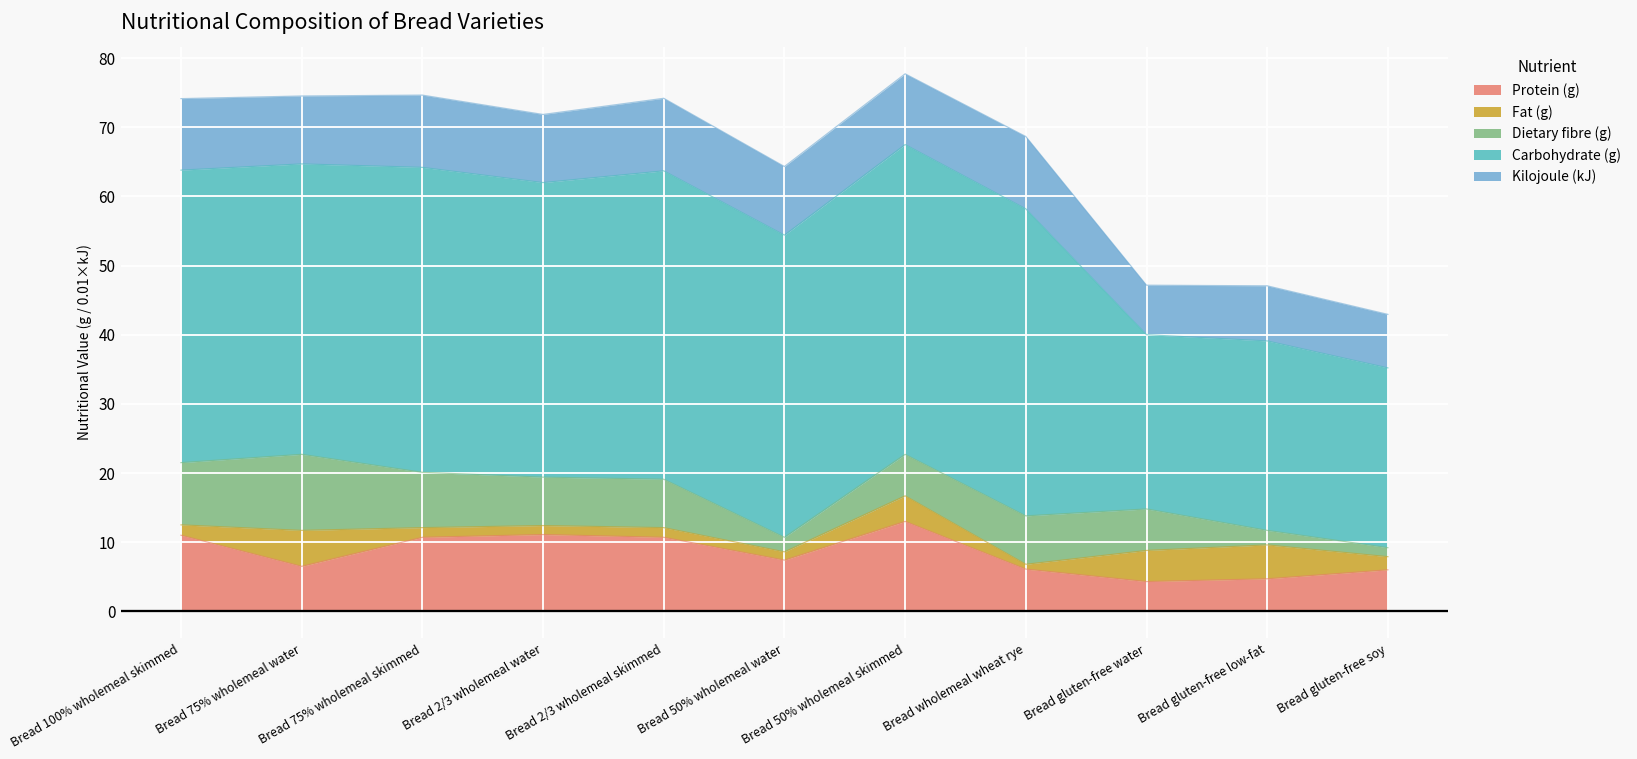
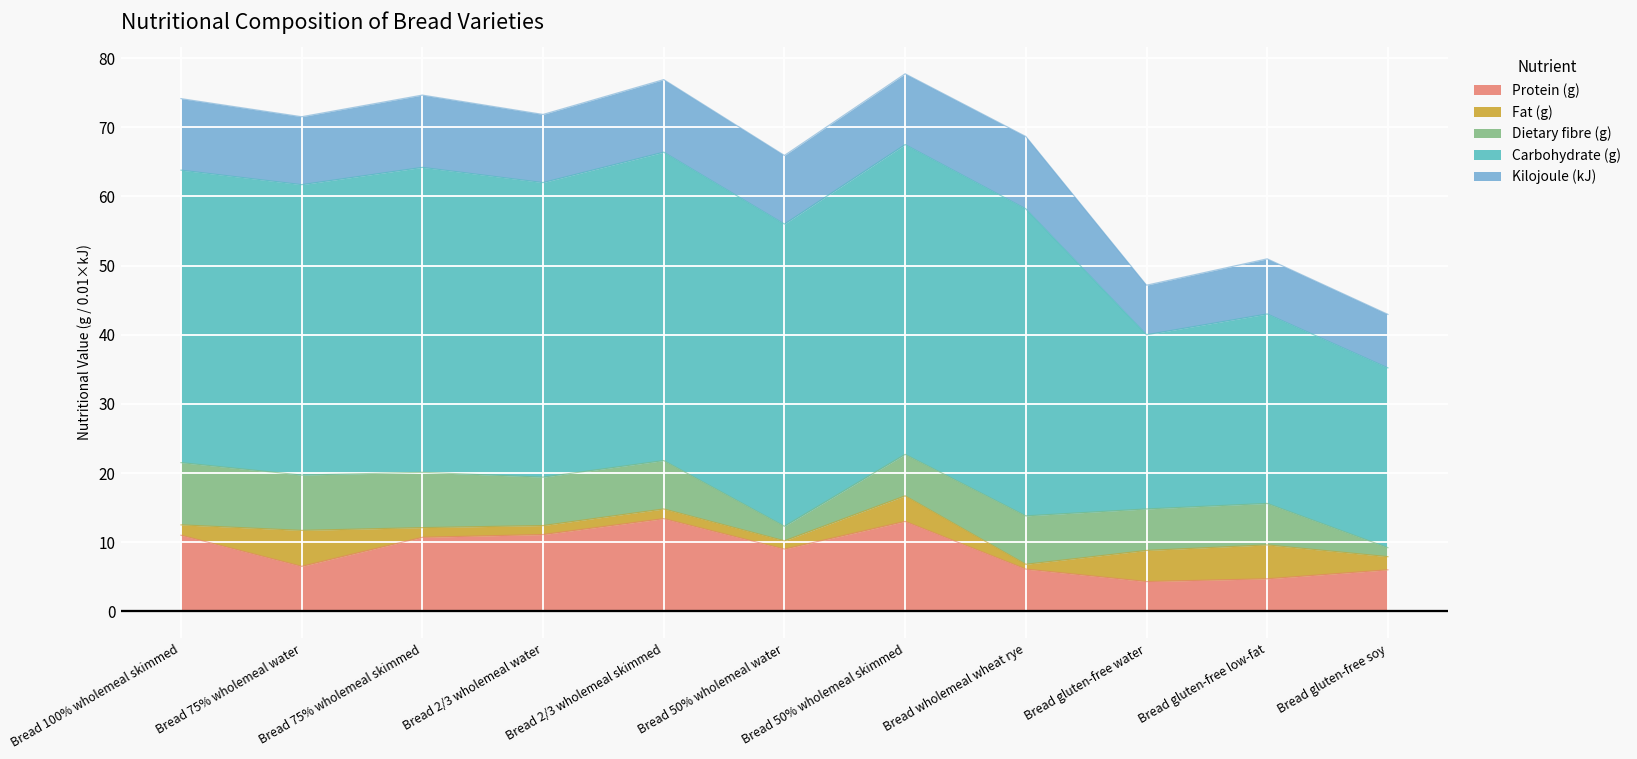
  {
    "Protein (g)": {
      "Bread 100% wholemeal skimmed": 11,
      "Bread 75% wholemeal water": 7,
      "Bread 75% wholemeal skimmed": 11,
      "Bread 2/3 wholemeal water": 11,
-     "Bread 2/3 wholemeal skimmed": 11,
-     "Bread 50% wholemeal water": 7,
+     "Bread 2/3 wholemeal skimmed": 13,
+     "Bread 50% wholemeal water": 9,
      "Bread 50% wholemeal skimmed": 13,
      "Bread wholemeal wheat rye": 6,
      "Bread gluten-free water": 4,
      "Bread gluten-free low-fat": 5,
      "Bread gluten-free soy": 6
    },
    "Fat (g)": {
      "Bread 100% wholemeal skimmed": 2,
      "Bread 75% wholemeal water": 5,
      "Bread 75% wholemeal skimmed": 1,
      "Bread 2/3 wholemeal water": 1,
      "Bread 2/3 wholemeal skimmed": 1,
      "Bread 50% wholemeal water": 1,
      "Bread 50% wholemeal skimmed": 4,
      "Bread wholemeal wheat rye": 1,
      "Bread gluten-free water": 5,
      "Bread gluten-free low-fat": 5,
      "Bread gluten-free soy": 2
    },
    "Dietary fibre (g)": {
      "Bread 100% wholemeal skimmed": 9,
-     "Bread 75% wholemeal water": 11,
+     "Bread 75% wholemeal water": 8,
      "Bread 75% wholemeal skimmed": 8,
      "Bread 2/3 wholemeal water": 7,
      "Bread 2/3 wholemeal skimmed": 7,
      "Bread 50% wholemeal water": 2,
      "Bread 50% wholemeal skimmed": 6,
      "Bread wholemeal wheat rye": 7,
      "Bread gluten-free water": 6,
-     "Bread gluten-free low-fat": 2,
+     "Bread gluten-free low-fat": 6,
      "Bread gluten-free soy": 1
    }
  }
